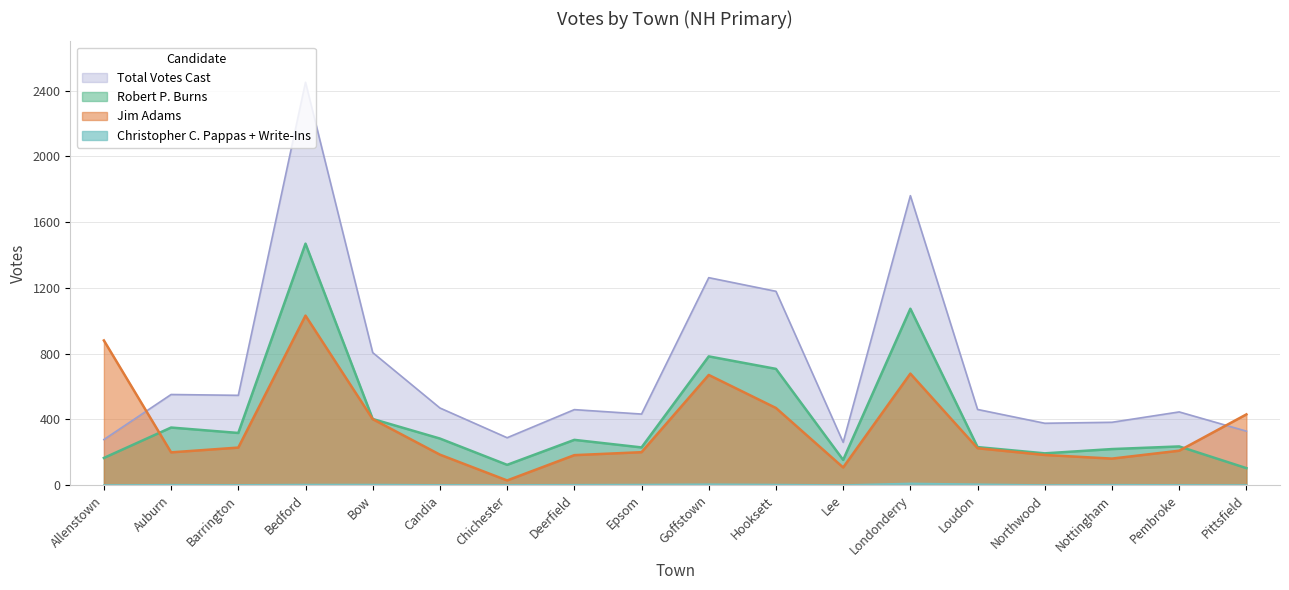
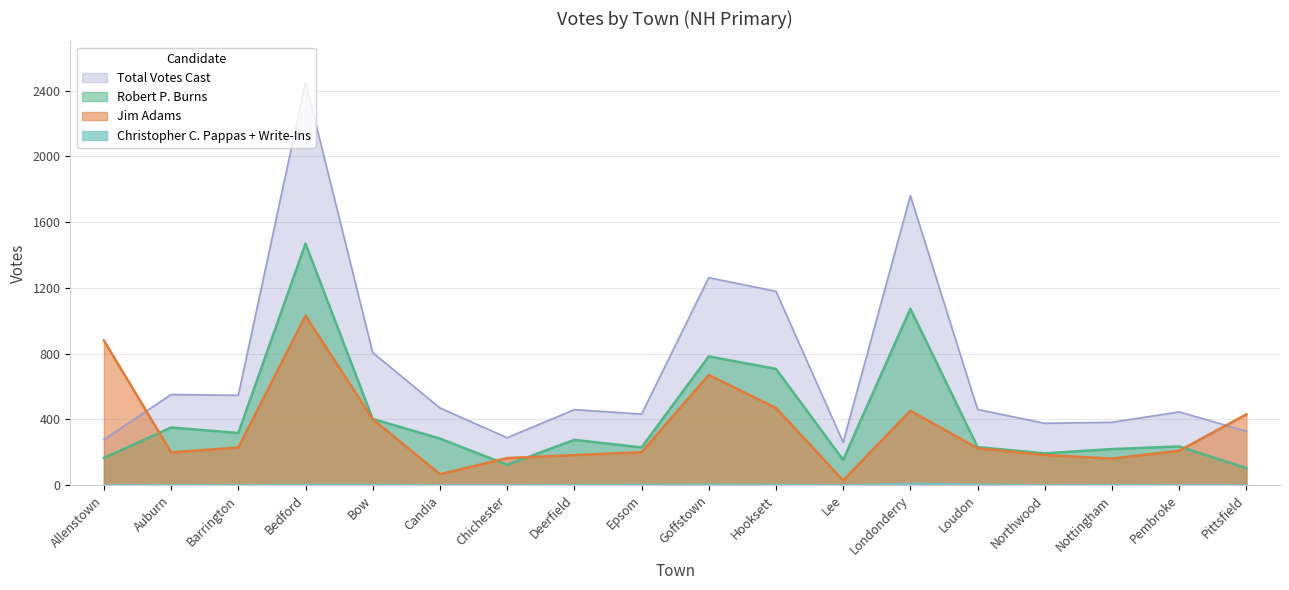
  {
    "Jim Adams": {
      "Allenstown": 880,
      "Auburn": 200,
      "Barrington": 230,
      "Bedford": 1030,
-     "Candia": 190,
-     "Chichester": 30,
+     "Candia": 70,
+     "Chichester": 160,
      "Deerfield": 180,
      "Epsom": 200,
      "Goffstown": 670,
      "Hooksett": 470,
-     "Lee": 110,
-     "Londonderry": 680,
+     "Lee": 30,
+     "Londonderry": 450,
      "Nottingham": 160,
      "Pembroke": 210,
      "Pittsfield": 430
    }
  }
